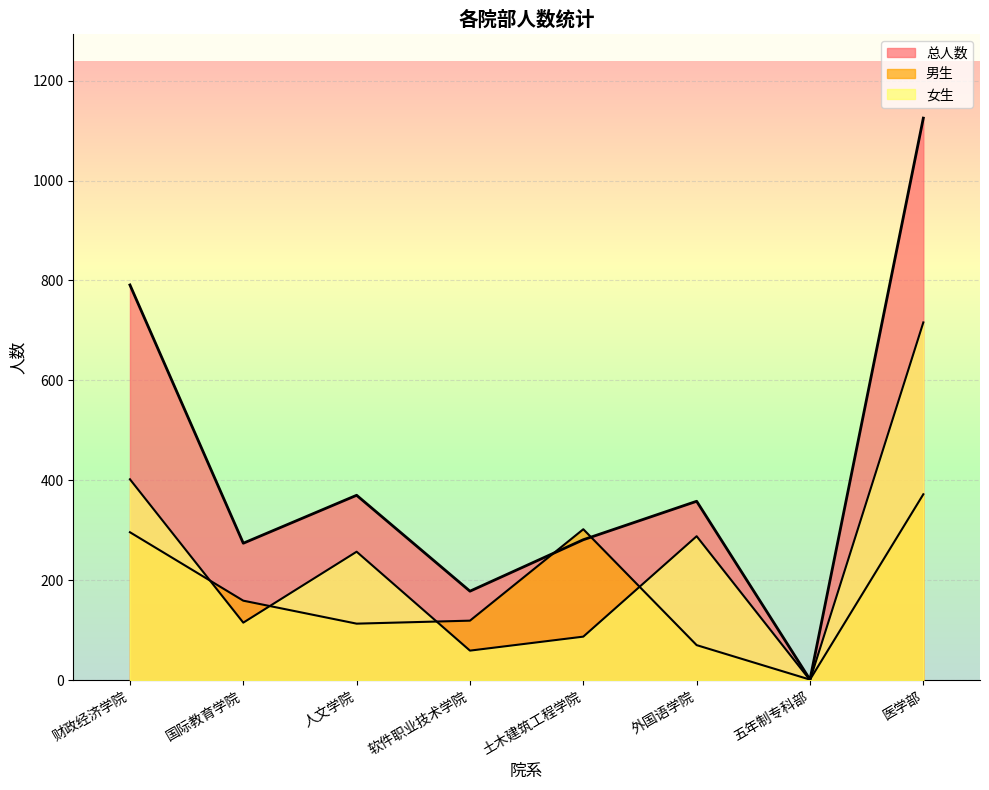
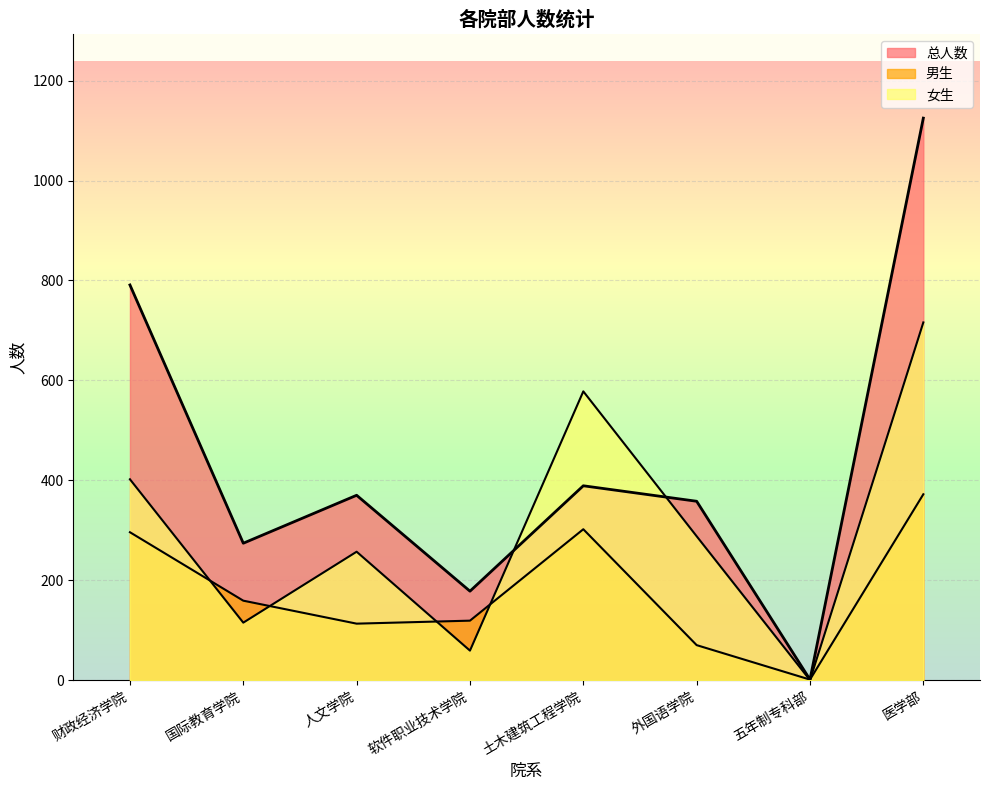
  {
    "总人数": {
      "财政经济学院": 790,
      "国际教育学院": 270,
      "人文学院": 370,
      "软件职业技术学院": 180,
-     "土木建筑工程学院": 280,
+     "土木建筑工程学院": 390,
      "外国语学院": 360,
      "医学部": 1130
    },
    "男生": {
      "财政经济学院": 300,
      "国际教育学院": 160,
      "人文学院": 110,
      "软件职业技术学院": 120,
      "土木建筑工程学院": 300,
      "外国语学院": 70,
      "医学部": 370
    },
    "女生": {
      "财政经济学院": 400,
      "国际教育学院": 120,
      "人文学院": 260,
      "软件职业技术学院": 60,
-     "土木建筑工程学院": 90,
+     "土木建筑工程学院": 580,
      "外国语学院": 290,
      "医学部": 720
    }
  }
